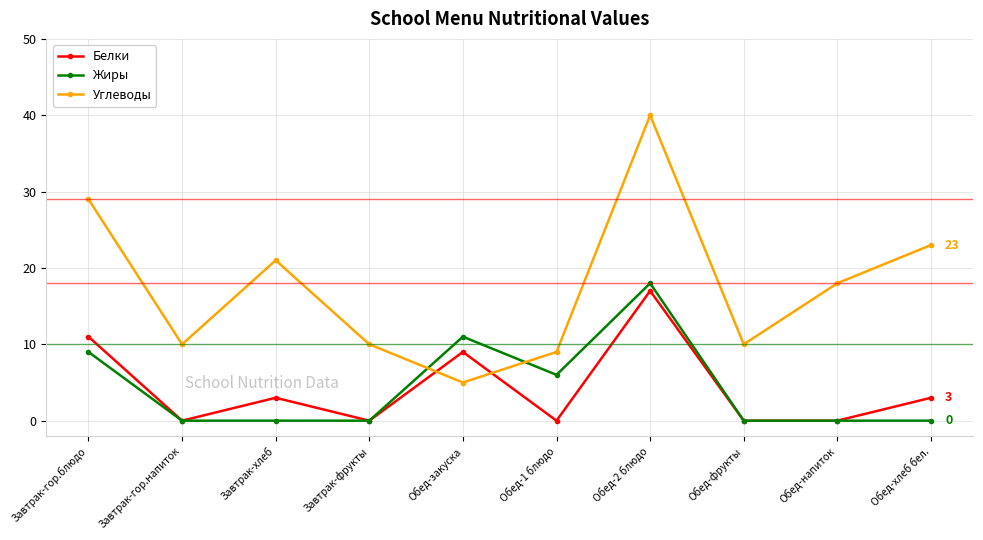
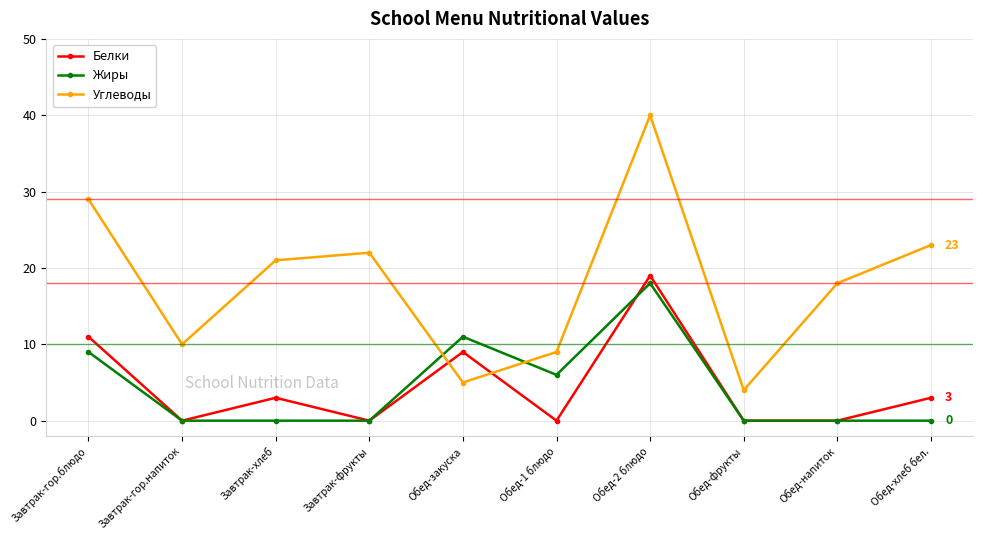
  {
    "Белки": {
      "Завтрак-гор.блюдо": 11,
      "Завтрак-хлеб": 3,
      "Обед-закуска": 9,
      "Обед-1 блюдо": 0,
-     "Обед-2 блюдо": 17
+     "Обед-2 блюдо": 19
    },
    "Жиры": {
      "Обед-хлеб бел.": 0
    },
    "Углеводы": {
      "Завтрак-гор.блюдо": 29,
      "Завтрак-гор.напиток": 10,
      "Завтрак-хлеб": 21,
-     "Завтрак-фрукты": 10,
+     "Завтрак-фрукты": 22,
      "Обед-закуска": 5,
      "Обед-1 блюдо": 9,
      "Обед-2 блюдо": 40,
-     "Обед-фрукты": 10,
+     "Обед-фрукты": 4,
      "Обед-напиток": 18
    }
  }
